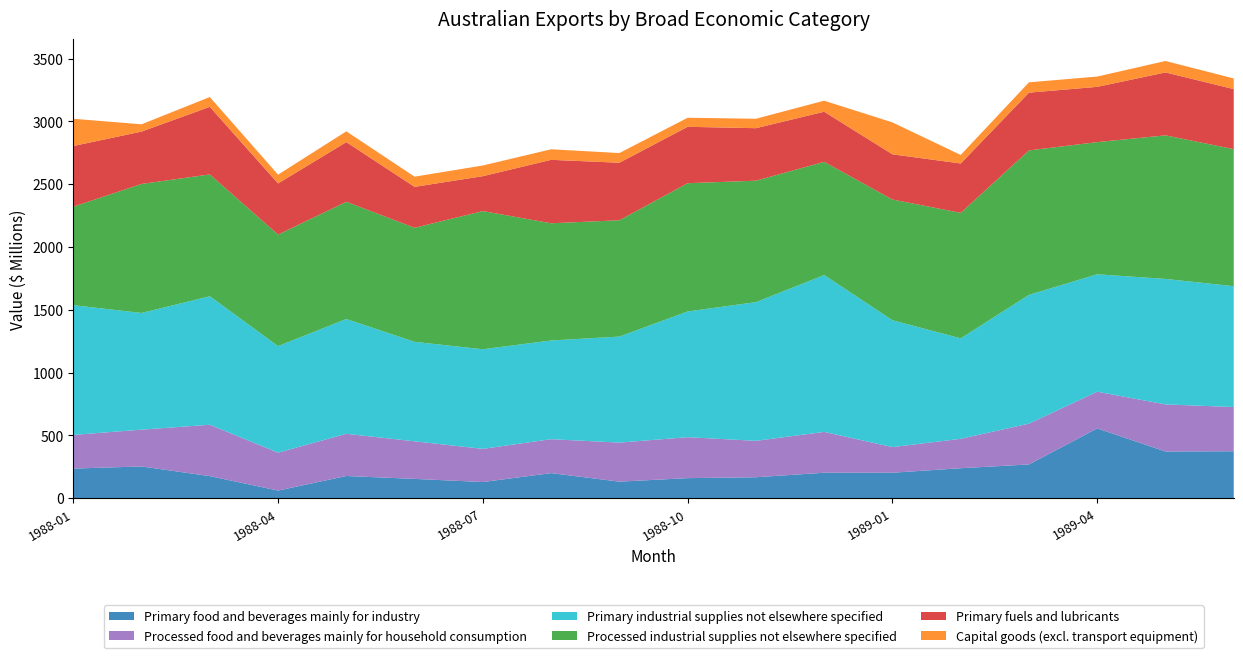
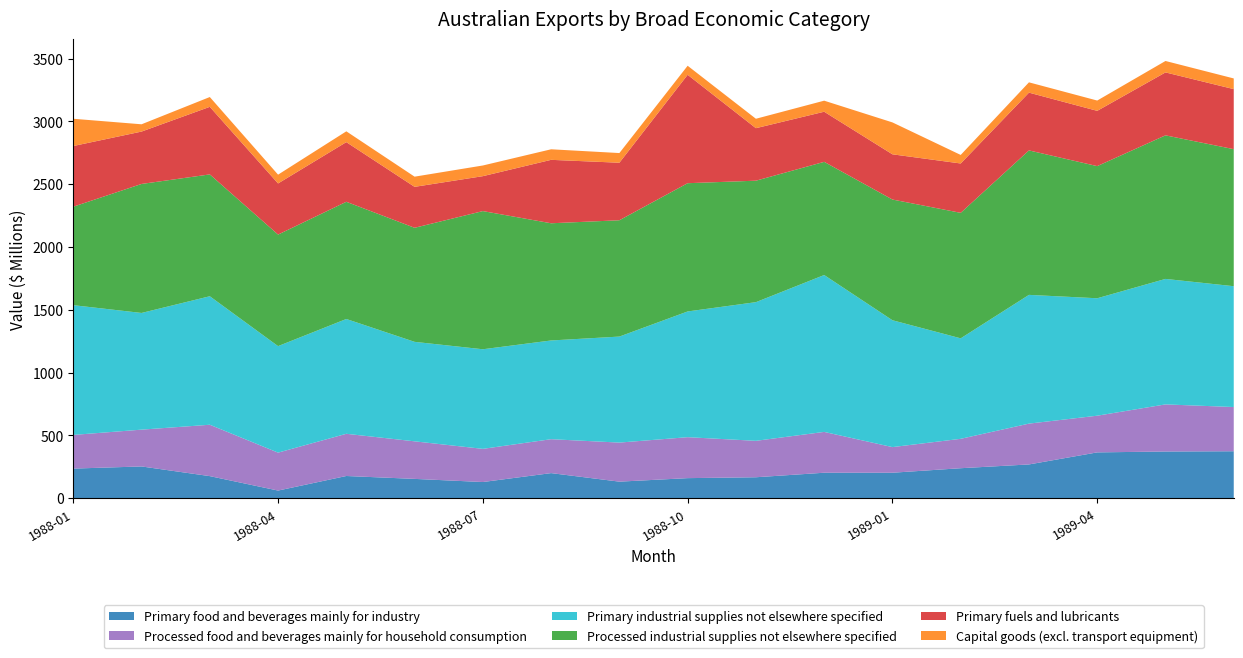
  {
    "Primary food and beverages mainly for industry": {
      "1988-01": 240,
      "1988-04": 60,
      "1988-07": 130,
      "1988-10": 160,
      "1989-01": 200,
-     "1989-04": 560
+     "1989-04": 370
    },
    "Processed food and beverages mainly for household consumption": {
      "1988-01": 270,
      "1988-04": 300,
      "1988-07": 260,
      "1988-10": 330,
      "1989-01": 200,
      "1989-04": 290
    },
    "Primary industrial supplies not elsewhere specified": {
      "1988-01": 1030,
      "1988-04": 850,
      "1988-07": 790,
      "1988-10": 1000,
      "1989-01": 1010,
      "1989-04": 940
    },
    "Processed industrial supplies not elsewhere specified": {
      "1988-01": 780,
      "1988-04": 890,
      "1988-07": 1100,
      "1988-10": 1020,
      "1989-01": 960,
      "1989-04": 1050
    },
    "Primary fuels and lubricants": {
      "1988-01": 480,
      "1988-04": 410,
      "1988-07": 280,
-     "1988-10": 450,
+     "1988-10": 860,
      "1989-01": 360,
      "1989-04": 440
    },
    "Capital goods (excl. transport equipment)": {
      "1988-01": 220,
      "1988-04": 70,
      "1988-07": 90,
      "1988-10": 70,
      "1989-01": 250,
      "1989-04": 80
    }
  }
